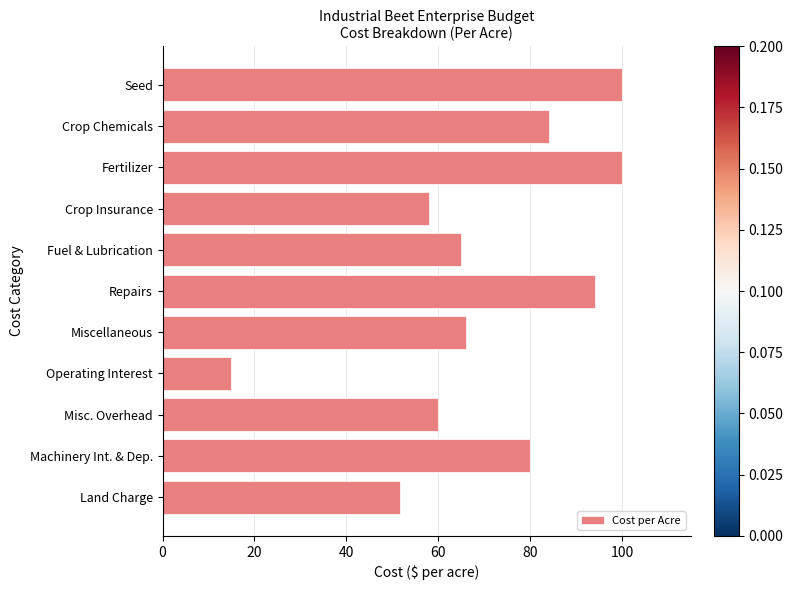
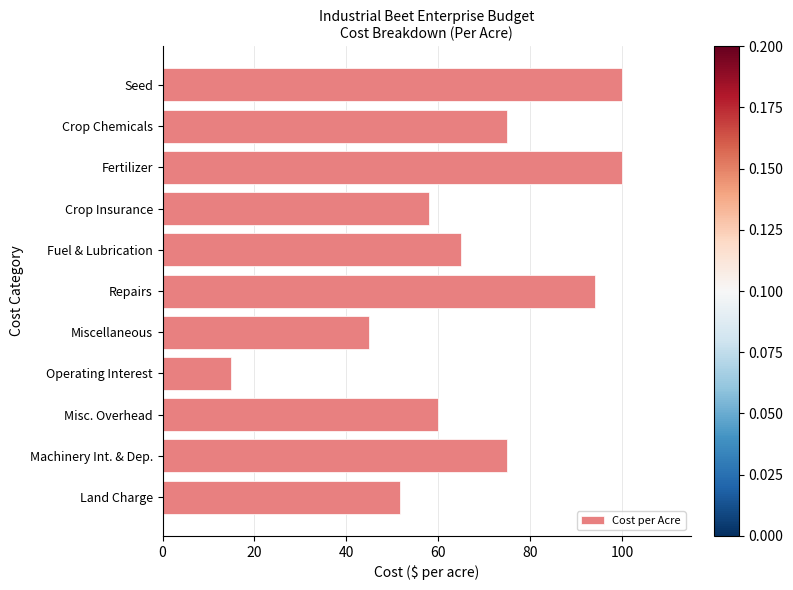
  {
    "Seed": 100,
-   "Crop Chemicals": 84,
+   "Crop Chemicals": 75,
    "Fertilizer": 100,
    "Crop Insurance": 58,
    "Fuel & Lubrication": 65,
    "Repairs": 94,
-   "Miscellaneous": 66,
+   "Miscellaneous": 45,
    "Operating Interest": 15,
    "Misc. Overhead": 60,
-   "Machinery Int. & Dep.": 80,
+   "Machinery Int. & Dep.": 75,
    "Land Charge": 52
  }
